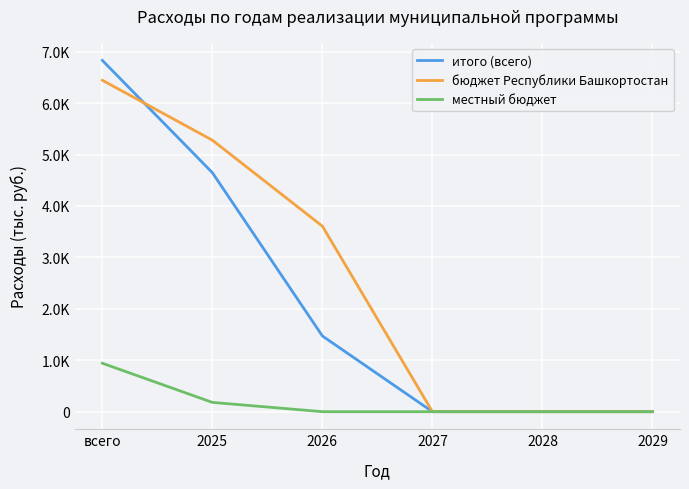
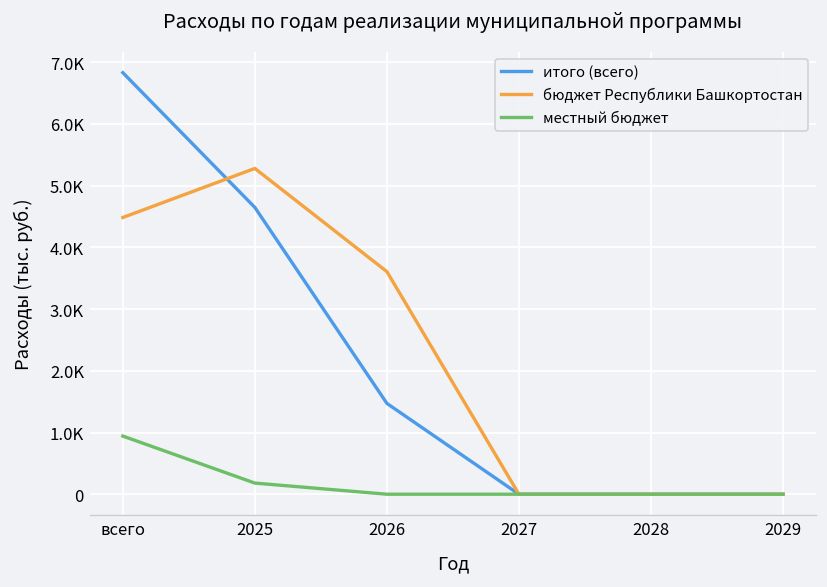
  {
    "итого (всего)": {
      "всего": 6800,
      "2025": 4600,
      "2026": 1500
    },
    "бюджет Республики Башкортостан": {
-     "всего": 6400,
+     "всего": 4500,
      "2025": 5300,
      "2026": 3600
    },
    "местный бюджет": {
      "всего": 900,
      "2025": 200,
      "2026": 0
    }
  }
